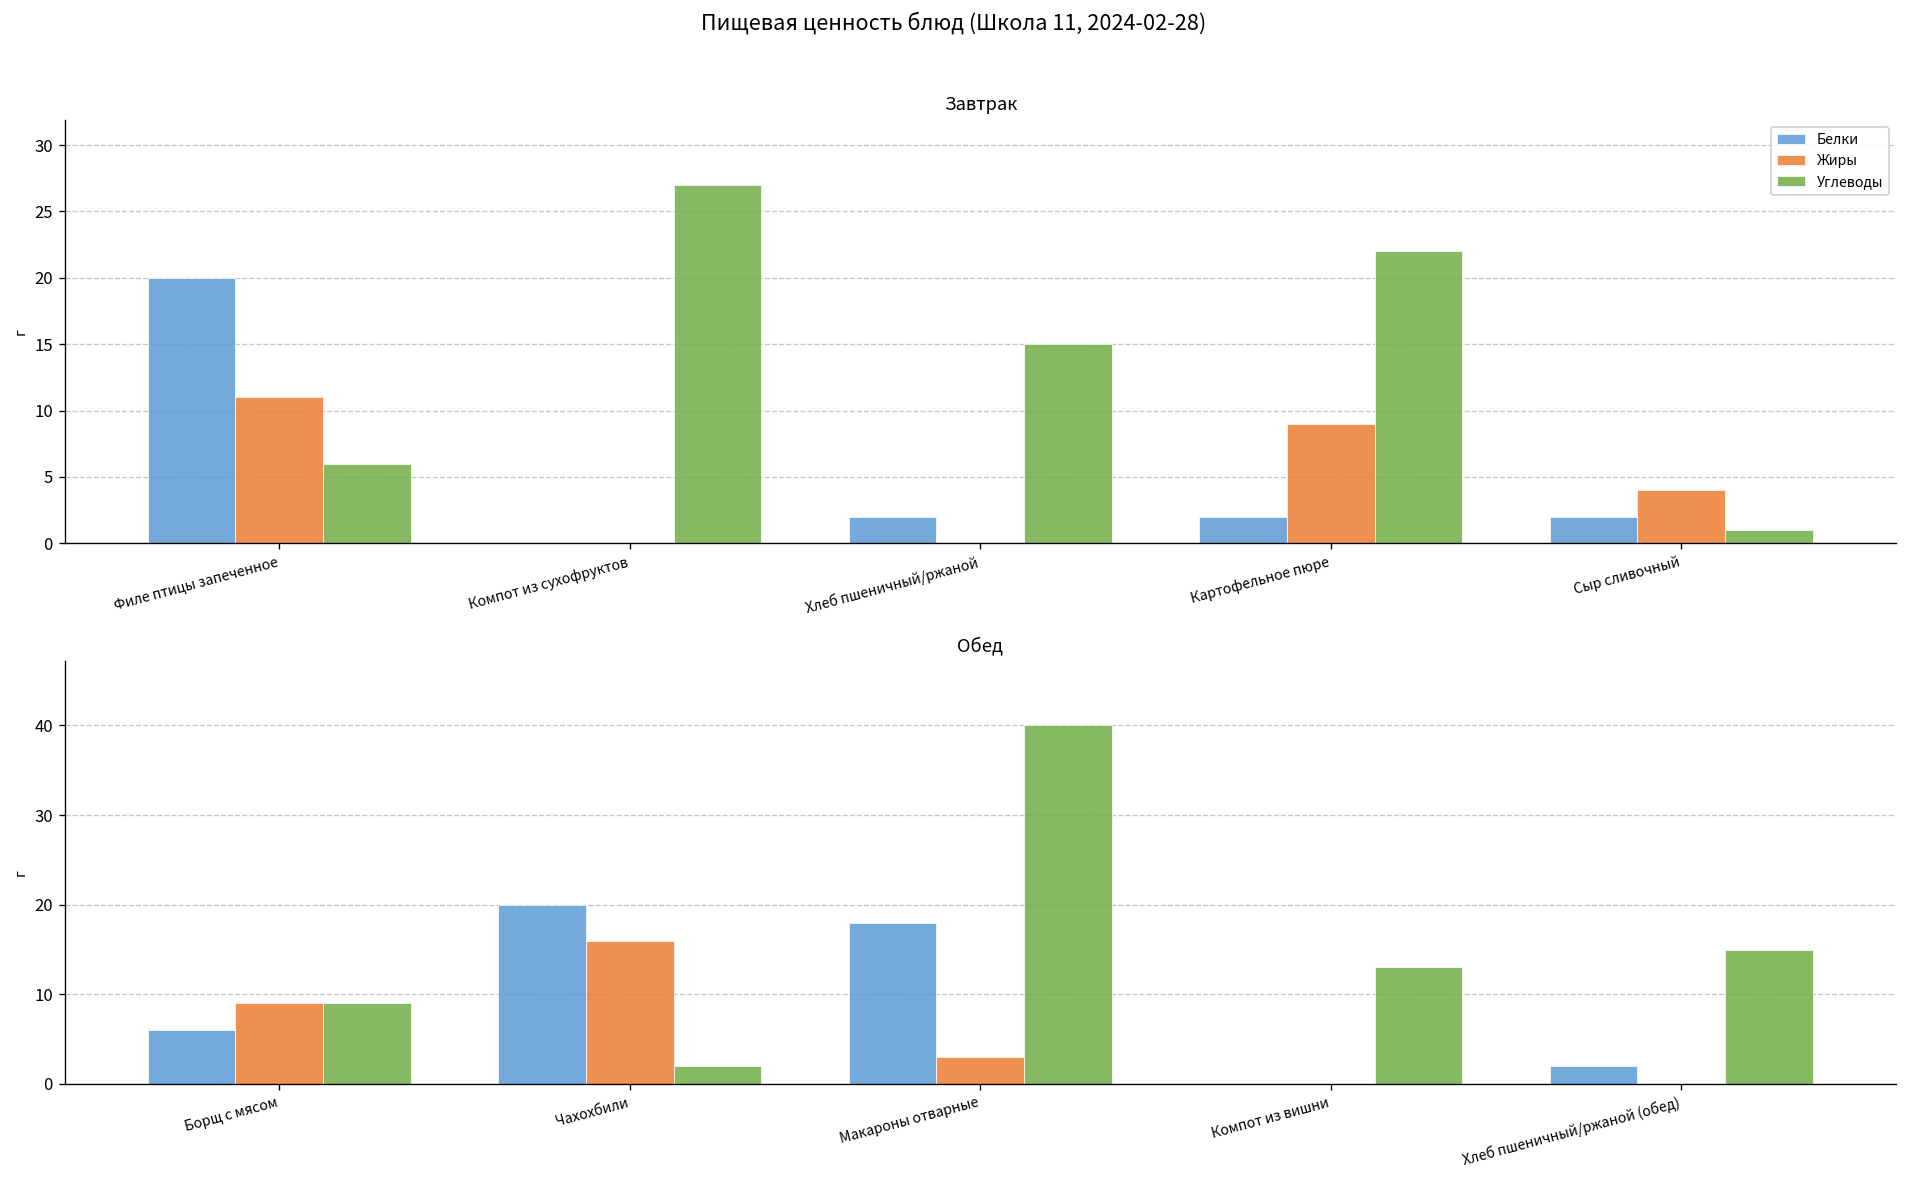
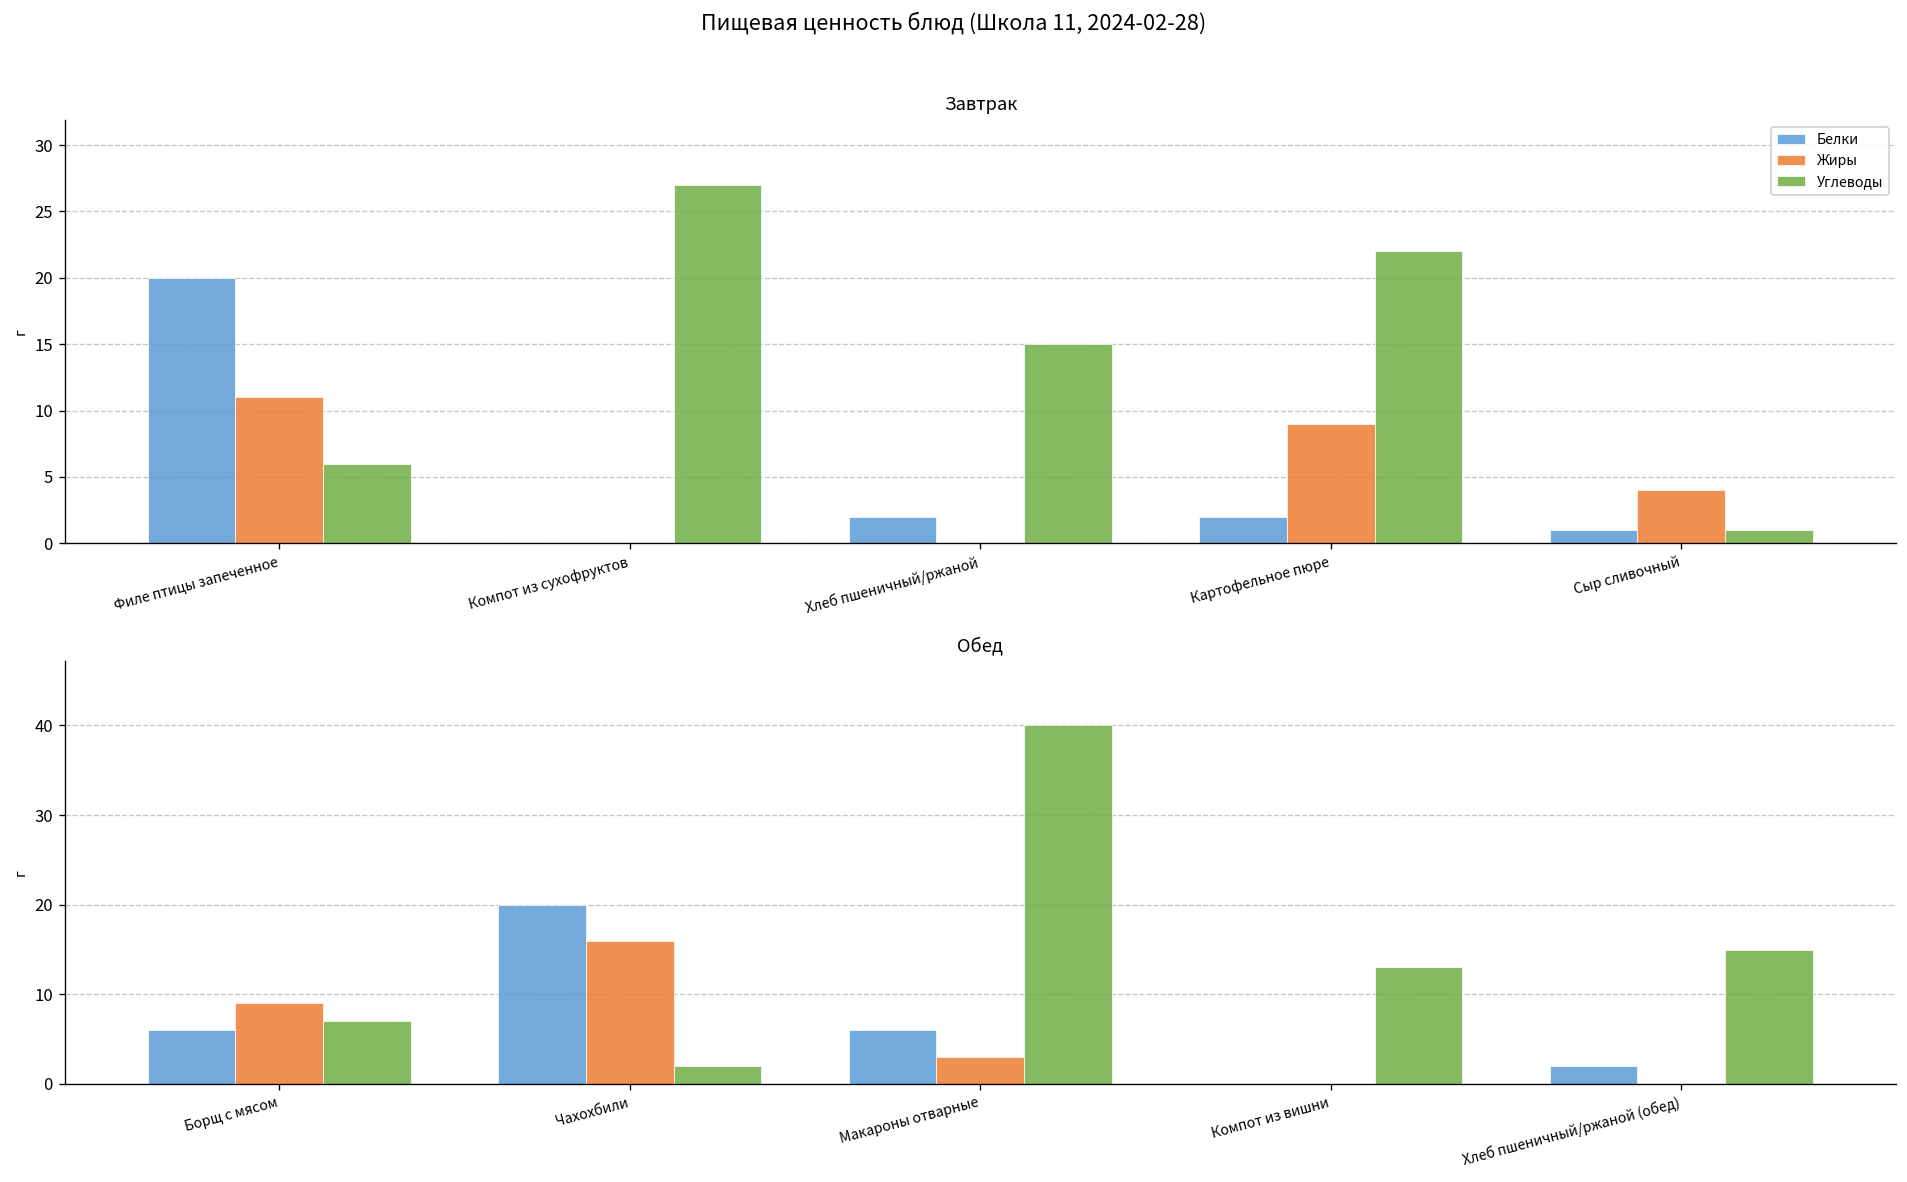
  {
    "Завтрак": {
      "Белки": {
        "Филе птицы запеченное": 20,
        "Компот из сухофруктов": 0,
        "Хлеб пшеничный/ржаной": 2,
        "Картофельное пюре": 2,
-       "Сыр сливочный": 2
+       "Сыр сливочный": 1
      },
      "Жиры": {
        "Филе птицы запеченное": 11,
        "Компот из сухофруктов": 0,
        "Хлеб пшеничный/ржаной": 0,
        "Картофельное пюре": 9,
        "Сыр сливочный": 4
      },
      "Углеводы": {
        "Филе птицы запеченное": 6,
        "Компот из сухофруктов": 27,
        "Хлеб пшеничный/ржаной": 15,
        "Картофельное пюре": 22,
        "Сыр сливочный": 1
      }
    },
    "Обед": {
      "Белки": {
        "Борщ с мясом": 6,
        "Чахохбили": 20,
-       "Макароны отварные": 18,
+       "Макароны отварные": 6,
        "Компот из вишни": 0,
        "Хлеб пшеничный/ржаной (обед)": 2
      },
      "Жиры": {
        "Борщ с мясом": 9,
        "Чахохбили": 16,
        "Макароны отварные": 3,
        "Компот из вишни": 0,
        "Хлеб пшеничный/ржаной (обед)": 0
      },
      "Углеводы": {
-       "Борщ с мясом": 9,
+       "Борщ с мясом": 7,
        "Чахохбили": 2,
        "Макароны отварные": 40,
        "Компот из вишни": 13,
        "Хлеб пшеничный/ржаной (обед)": 15
      }
    }
  }
